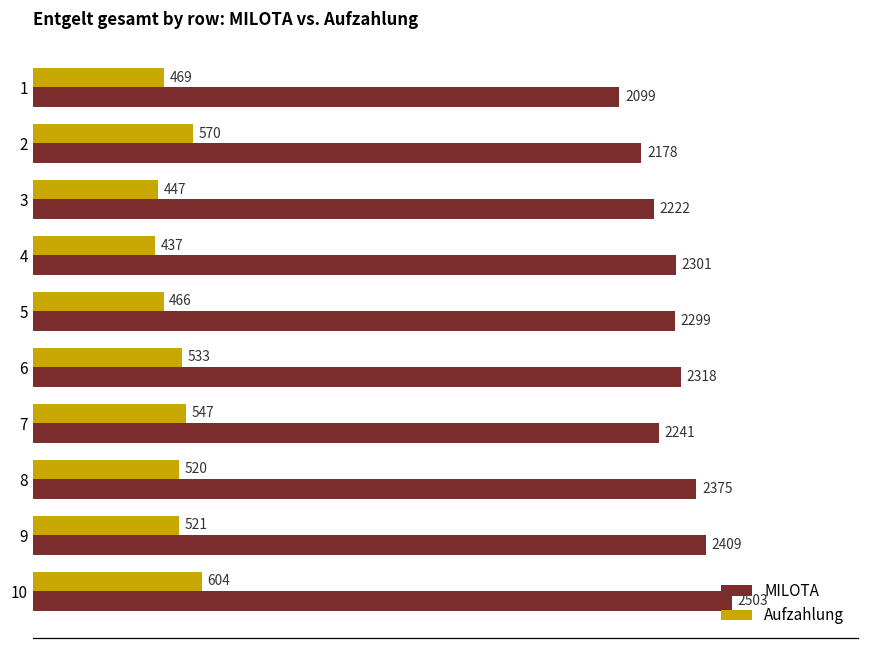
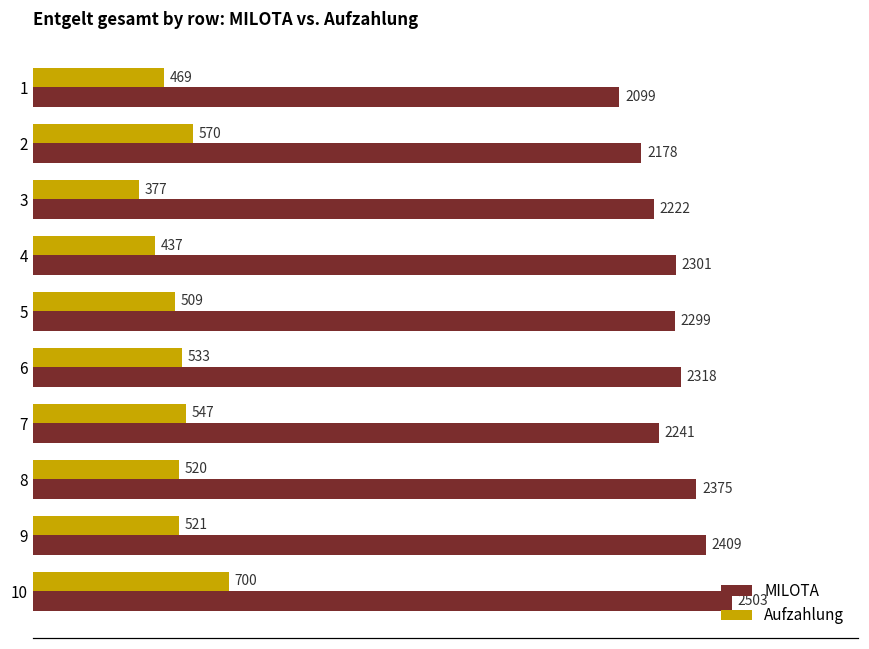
  {
    "MILOTA": {
      "1": 2099,
      "2": 2178,
      "3": 2222,
      "4": 2301,
      "5": 2299,
      "6": 2318,
      "7": 2241,
      "8": 2375,
      "9": 2409,
      "10": 2503
    },
    "Aufzahlung": {
      "1": 469,
      "2": 570,
-     "3": 447,
+     "3": 377,
      "4": 437,
-     "5": 466,
+     "5": 509,
      "6": 533,
      "7": 547,
      "8": 520,
      "9": 521,
-     "10": 604
+     "10": 700
    }
  }
